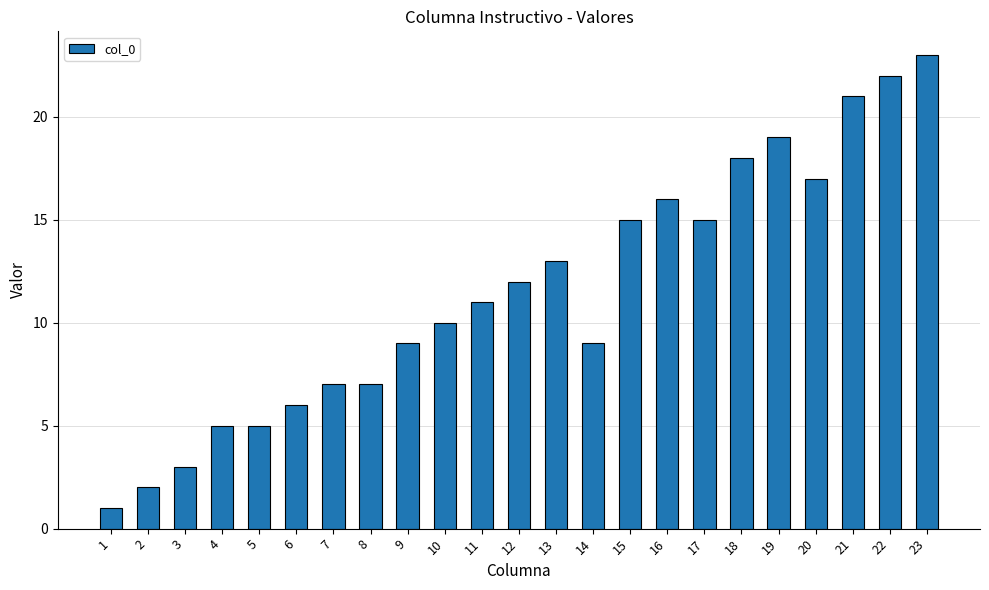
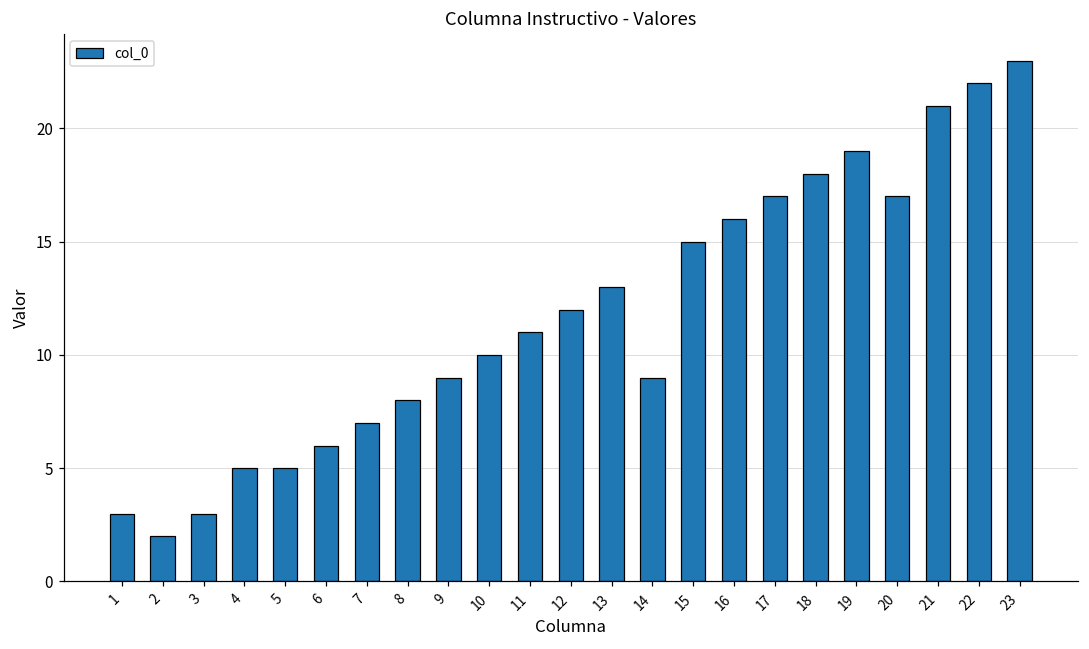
  {
-   "1": 1,
+   "1": 3,
    "2": 2,
    "3": 3,
    "4": 5,
    "5": 5,
    "6": 6,
    "7": 7,
-   "8": 7,
+   "8": 8,
    "9": 9,
    "10": 10,
    "11": 11,
    "12": 12,
    "13": 13,
    "14": 9,
    "15": 15,
    "16": 16,
-   "17": 15,
+   "17": 17,
    "18": 18,
    "19": 19,
    "20": 17,
    "21": 21,
    "22": 22,
    "23": 23
  }
